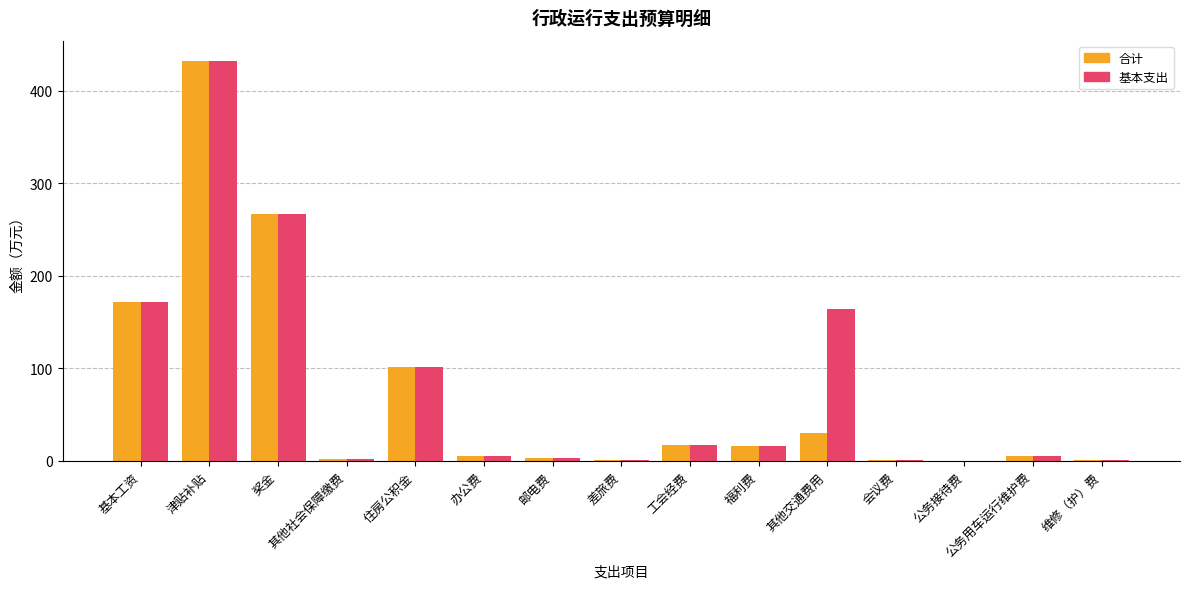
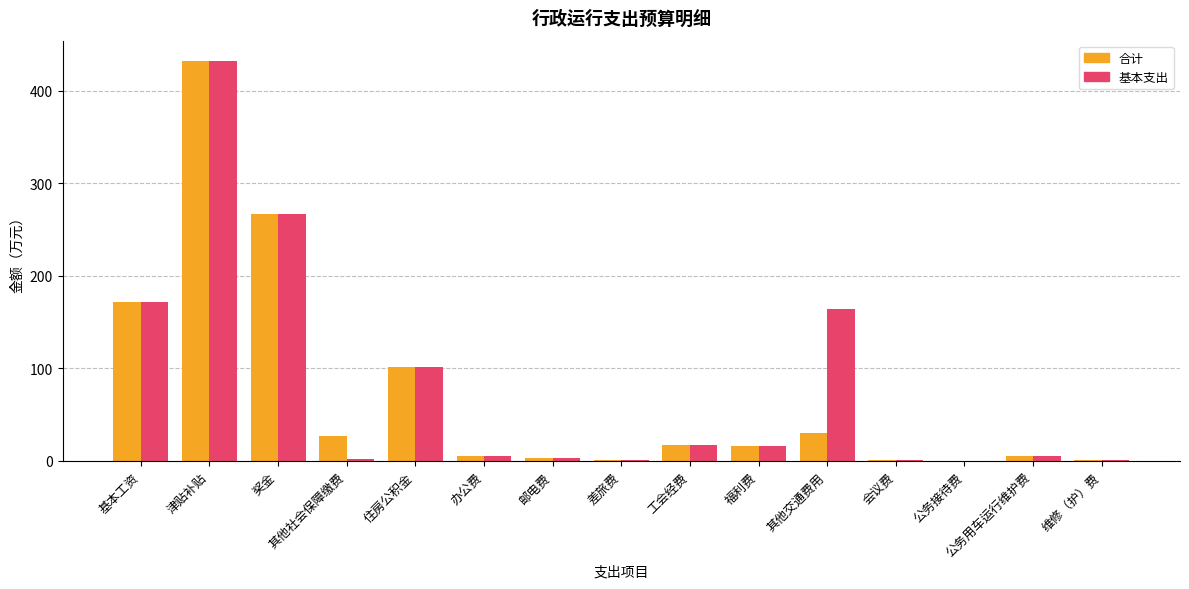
  {
    "合计": {
      "基本工资": 170,
      "津贴补贴": 430,
      "奖金": 270,
-     "其他社会保障缴费": 0,
+     "其他社会保障缴费": 30,
      "住房公积金": 100,
      "办公费": 10,
      "邮电费": 0,
      "工会经费": 20,
      "福利费": 20,
      "其他交通费用": 30,
      "公务用车运行维护费": 10
    },
    "基本支出": {
      "基本工资": 170,
      "津贴补贴": 430,
      "奖金": 270,
      "住房公积金": 100,
      "办公费": 10,
      "邮电费": 0,
      "工会经费": 20,
      "福利费": 20,
      "其他交通费用": 160,
      "公务用车运行维护费": 10
    }
  }
